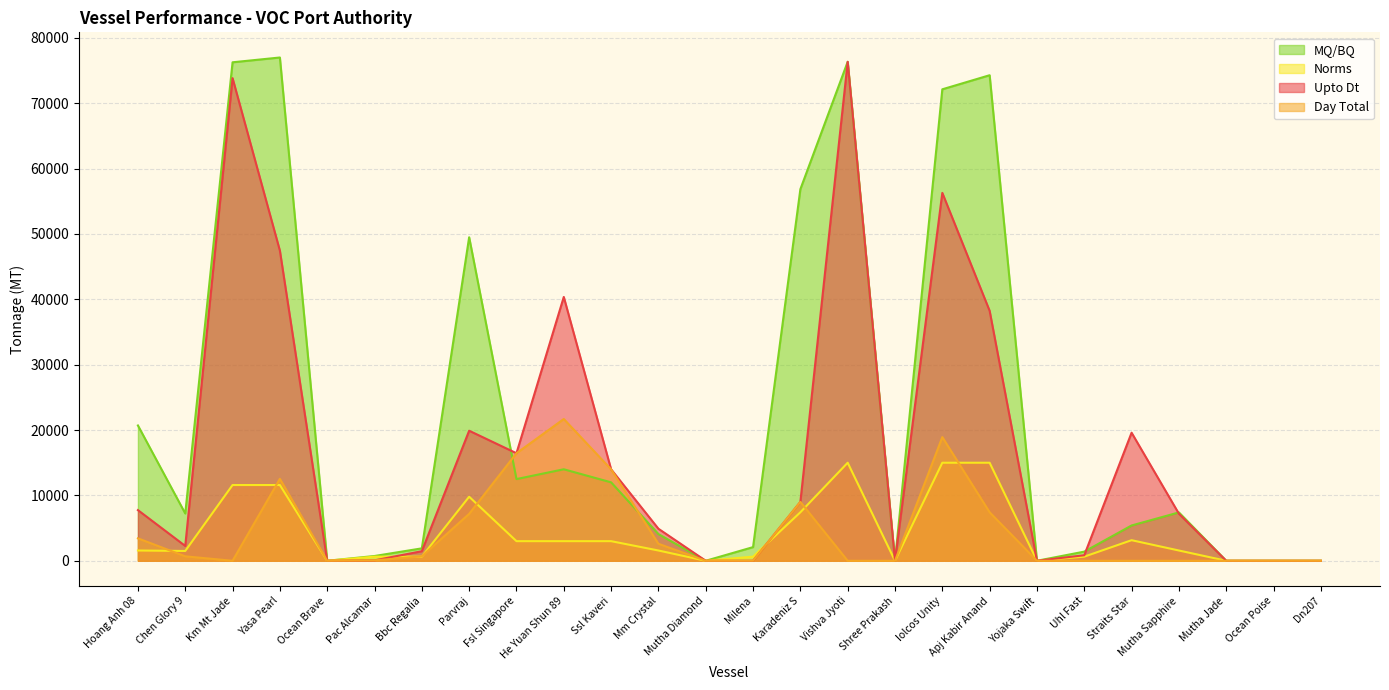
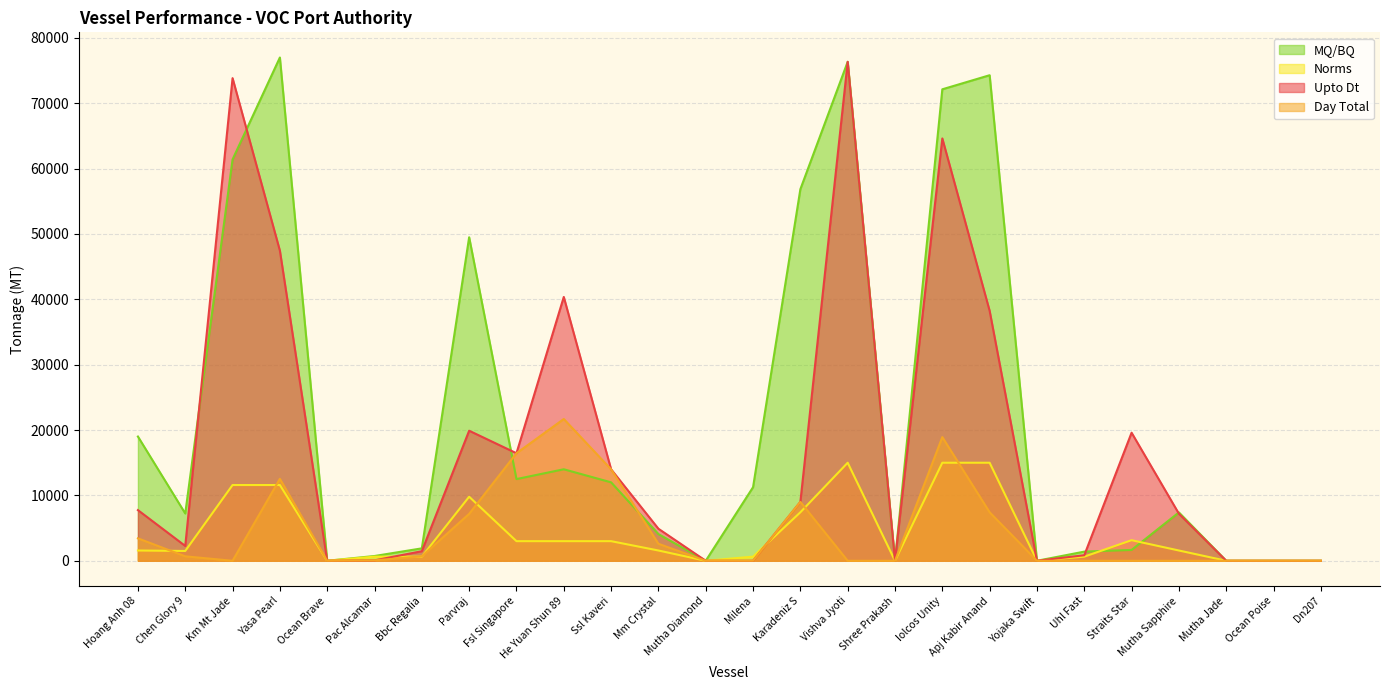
  {
    "MQ/BQ": {
-     "Hoang Anh 08": 21000,
+     "Hoang Anh 08": 19000,
      "Chen Glory 9": 7000,
-     "Km Mt Jade": 76000,
+     "Km Mt Jade": 61000,
      "Yasa Pearl": 77000,
      "Bbc Regalia": 2000,
      "Parvraj": 50000,
      "Fsl Singapore": 13000,
      "He Yuan Shun 89": 14000,
      "Ssl Kaveri": 12000,
      "Mm Crystal": 4000,
-     "Milena": 2000,
+     "Milena": 11000,
      "Karadeniz S": 57000,
      "Iolcos Unity": 72000,
      "Apj Kabir Anand": 74000,
      "Uhl Fast": 1000,
-     "Straits Star": 5000
+     "Straits Star": 2000
    },
    "Upto Dt": {
      "Hoang Anh 08": 8000,
      "Chen Glory 9": 2000,
      "Km Mt Jade": 74000,
      "Yasa Pearl": 47000,
      "Bbc Regalia": 1000,
      "Parvraj": 20000,
      "He Yuan Shun 89": 40000,
      "Mm Crystal": 5000,
-     "Iolcos Unity": 56000,
+     "Iolcos Unity": 65000,
      "Apj Kabir Anand": 38000,
      "Straits Star": 20000
    }
  }
